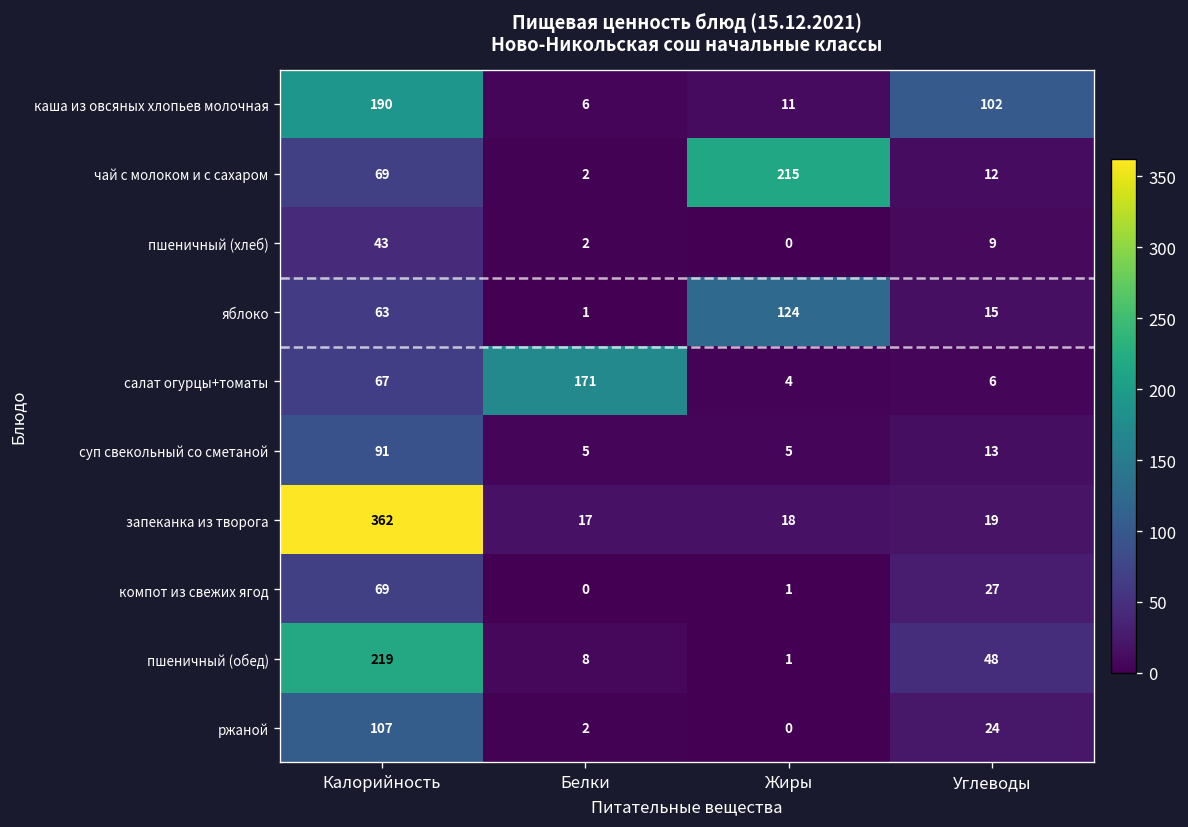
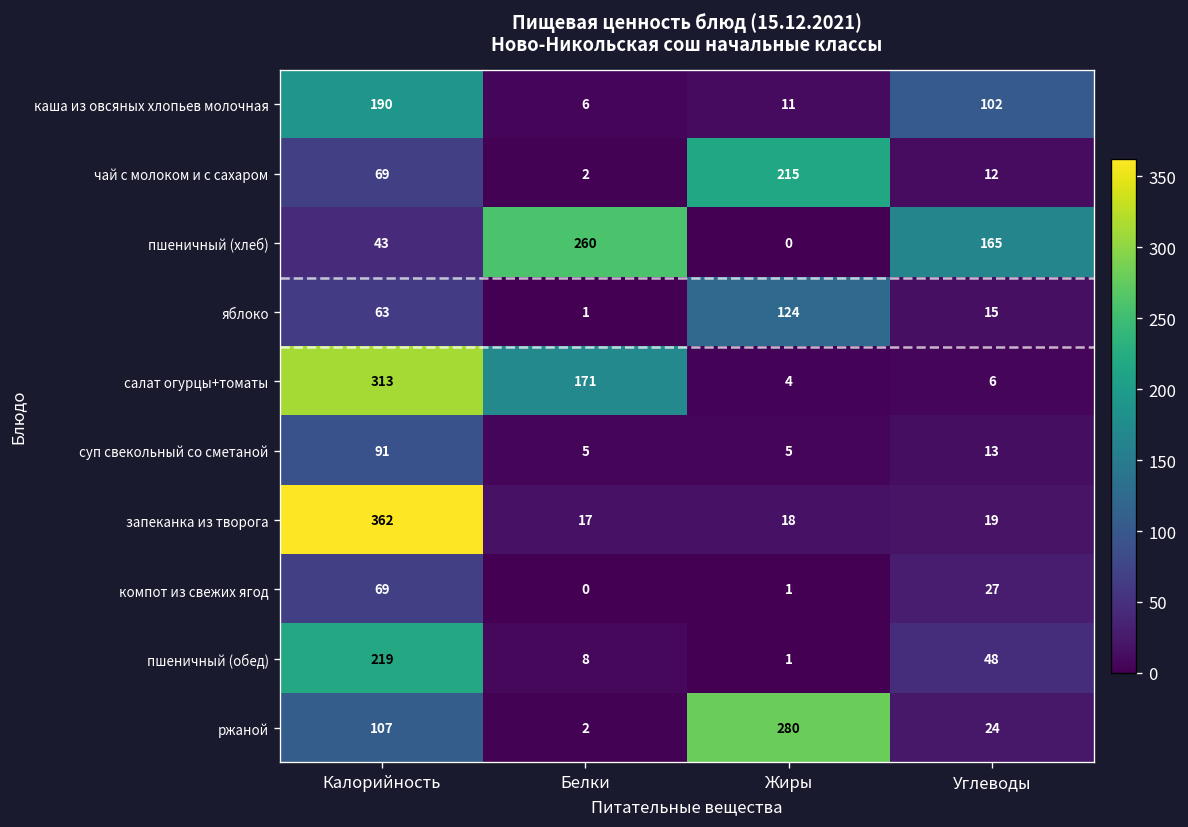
  {
    "каша из овсяных хлопьев молочная": {
      "Калорийность": 190,
      "Белки": 6,
      "Жиры": 11,
      "Углеводы": 102
    },
    "чай с молоком и с сахаром": {
      "Калорийность": 69,
      "Белки": 2,
      "Жиры": 215,
      "Углеводы": 12
    },
    "пшеничный (хлеб)": {
      "Калорийность": 43,
-     "Белки": 2,
+     "Белки": 260,
      "Жиры": 0,
-     "Углеводы": 9
+     "Углеводы": 165
    },
    "яблоко": {
      "Калорийность": 63,
      "Белки": 1,
      "Жиры": 124,
      "Углеводы": 15
    },
    "салат огурцы+томаты": {
-     "Калорийность": 67,
+     "Калорийность": 313,
      "Белки": 171,
      "Жиры": 4,
      "Углеводы": 6
    },
    "суп свекольный со сметаной": {
      "Калорийность": 91,
      "Белки": 5,
      "Жиры": 5,
      "Углеводы": 13
    },
    "запеканка из творога": {
      "Калорийность": 362,
      "Белки": 17,
      "Жиры": 18,
      "Углеводы": 19
    },
    "компот из свежих ягод": {
      "Калорийность": 69,
      "Белки": 0,
      "Жиры": 1,
      "Углеводы": 27
    },
    "пшеничный (обед)": {
      "Калорийность": 219,
      "Белки": 8,
      "Жиры": 1,
      "Углеводы": 48
    },
    "ржаной": {
      "Калорийность": 107,
      "Белки": 2,
-     "Жиры": 0,
+     "Жиры": 280,
      "Углеводы": 24
    }
  }
